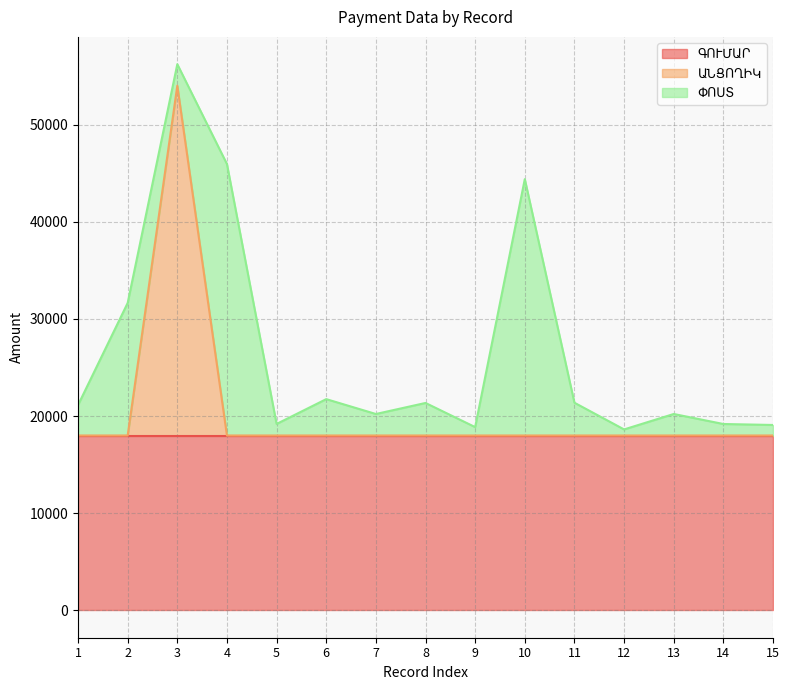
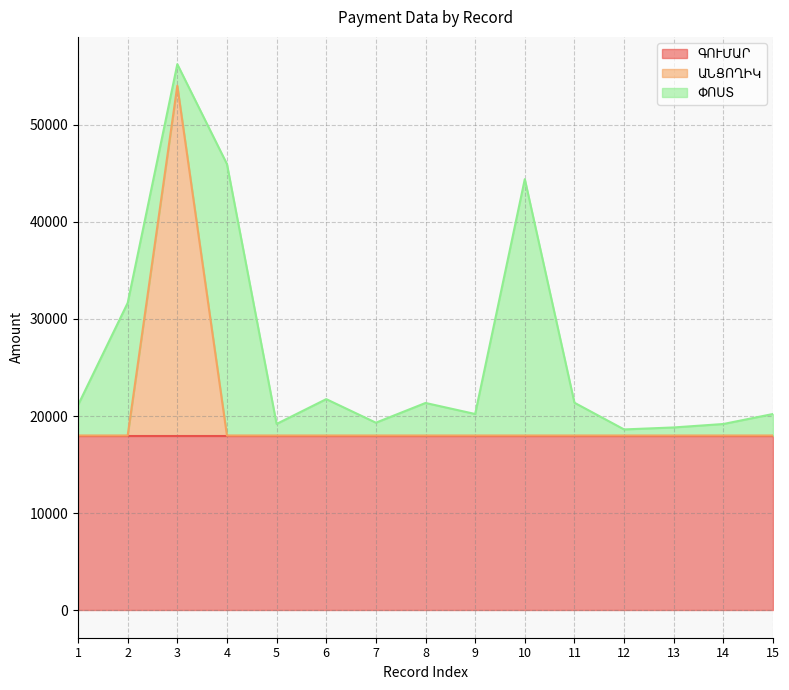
  {
    "ԳՈՒՄԱՐ": {
      "3": 18000
    },
    "ԱՆՑՈՂԻԿ": {
      "3": 36000
    },
    "ՓՈՍՏ": {
      "1": 3000,
      "2": 14000,
      "3": 2000,
      "4": 28000,
      "5": 1000,
      "6": 4000,
-     "7": 2000,
+     "7": 1000,
      "8": 3000,
-     "9": 1000,
+     "9": 2000,
      "10": 26000,
      "11": 3000,
      "12": 1000,
-     "13": 2000,
+     "13": 1000,
      "14": 1000,
-     "15": 1000
+     "15": 2000
    }
  }
